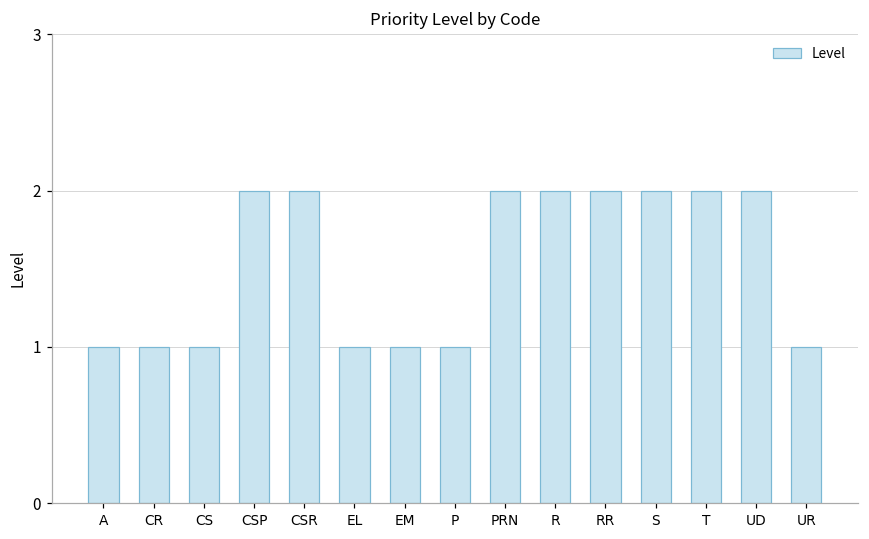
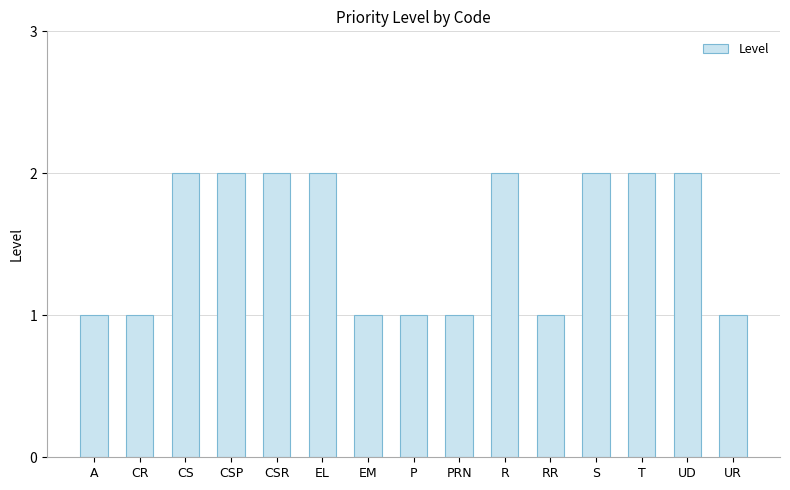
  {
    "A": 1,
    "CR": 1,
-   "CS": 1,
+   "CS": 2,
    "CSP": 2,
    "CSR": 2,
-   "EL": 1,
+   "EL": 2,
    "EM": 1,
    "P": 1,
-   "PRN": 2,
+   "PRN": 1,
    "R": 2,
-   "RR": 2,
+   "RR": 1,
    "S": 2,
    "T": 2,
    "UD": 2,
    "UR": 1
  }
